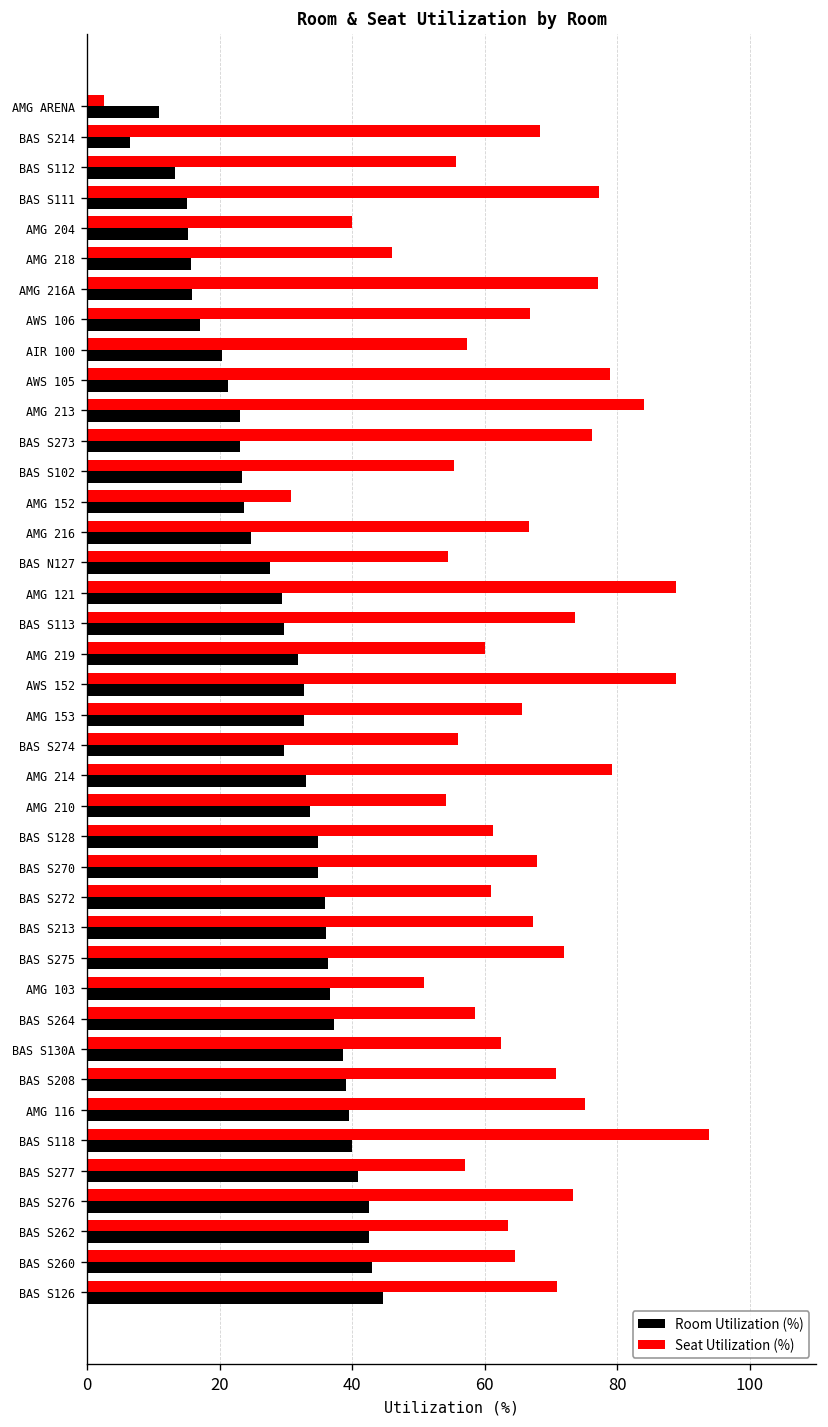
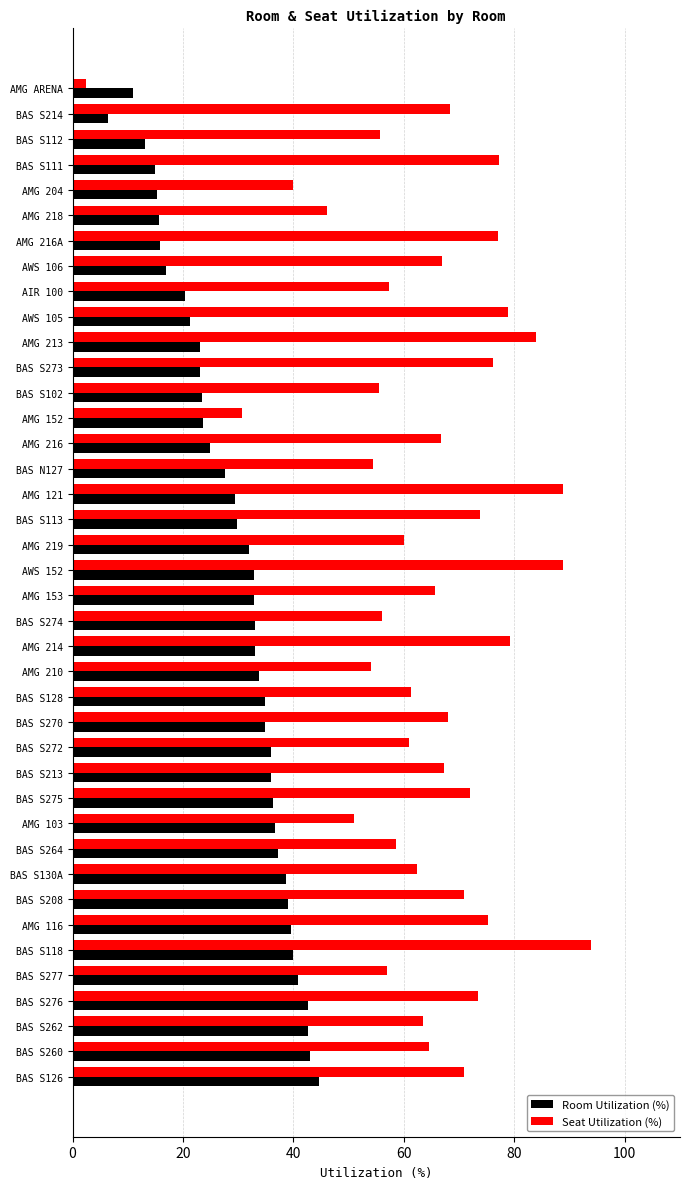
  {
    "Room Utilization (%)": {
      "AMG ARENA": 11,
      "BAS S214": 6,
      "BAS S112": 13,
      "BAS S111": 15,
      "AMG 204": 15,
      "AMG 218": 16,
      "AMG 216A": 16,
      "AWS 106": 17,
      "AIR 100": 20,
      "AWS 105": 21,
      "AMG 213": 23,
      "BAS S273": 23,
      "BAS S102": 23,
      "AMG 152": 24,
      "AMG 216": 25,
      "BAS N127": 28,
      "AMG 121": 29,
      "BAS S113": 30,
      "AMG 219": 32,
      "AWS 152": 33,
      "AMG 153": 33,
-     "BAS S274": 30,
+     "BAS S274": 33,
      "AMG 214": 33,
      "AMG 210": 34,
      "BAS S128": 35,
      "BAS S270": 35,
      "BAS S272": 36,
      "BAS S213": 36,
      "BAS S275": 36,
      "AMG 103": 37,
      "BAS S264": 37,
      "BAS S130A": 39,
      "BAS S208": 39,
      "AMG 116": 40,
      "BAS S118": 40,
      "BAS S277": 41,
      "BAS S276": 43,
      "BAS S262": 43,
      "BAS S260": 43,
      "BAS S126": 45
    },
    "Seat Utilization (%)": {
      "AMG ARENA": 3,
      "BAS S214": 68,
      "BAS S112": 56,
      "BAS S111": 77,
      "AMG 204": 40,
      "AMG 218": 46,
      "AMG 216A": 77,
      "AWS 106": 67,
      "AIR 100": 57,
      "AWS 105": 79,
      "AMG 213": 84,
      "BAS S273": 76,
      "BAS S102": 55,
      "AMG 152": 31,
      "AMG 216": 67,
      "BAS N127": 54,
      "AMG 121": 89,
      "BAS S113": 74,
      "AMG 219": 60,
      "AWS 152": 89,
      "AMG 153": 66,
      "BAS S274": 56,
      "AMG 214": 79,
      "AMG 210": 54,
      "BAS S128": 61,
      "BAS S270": 68,
      "BAS S272": 61,
      "BAS S213": 67,
      "BAS S275": 72,
      "AMG 103": 51,
      "BAS S264": 59,
      "BAS S130A": 62,
      "BAS S208": 71,
      "AMG 116": 75,
      "BAS S118": 94,
      "BAS S277": 57,
      "BAS S276": 73,
      "BAS S262": 64,
      "BAS S260": 65,
      "BAS S126": 71
    }
  }
